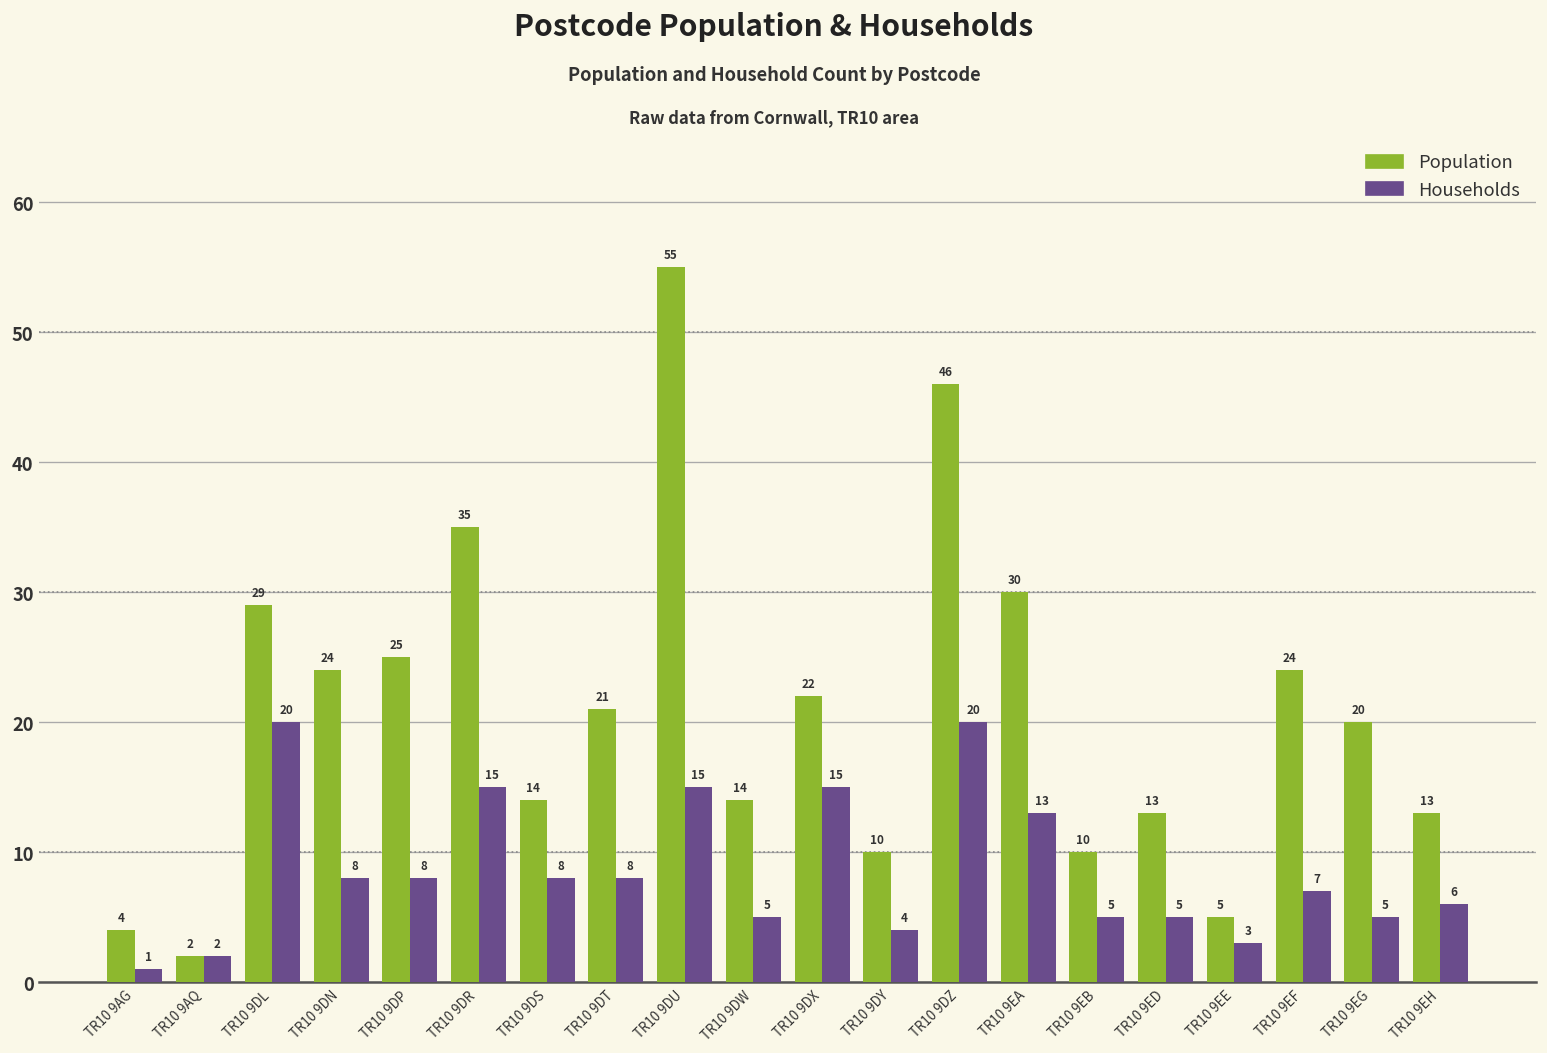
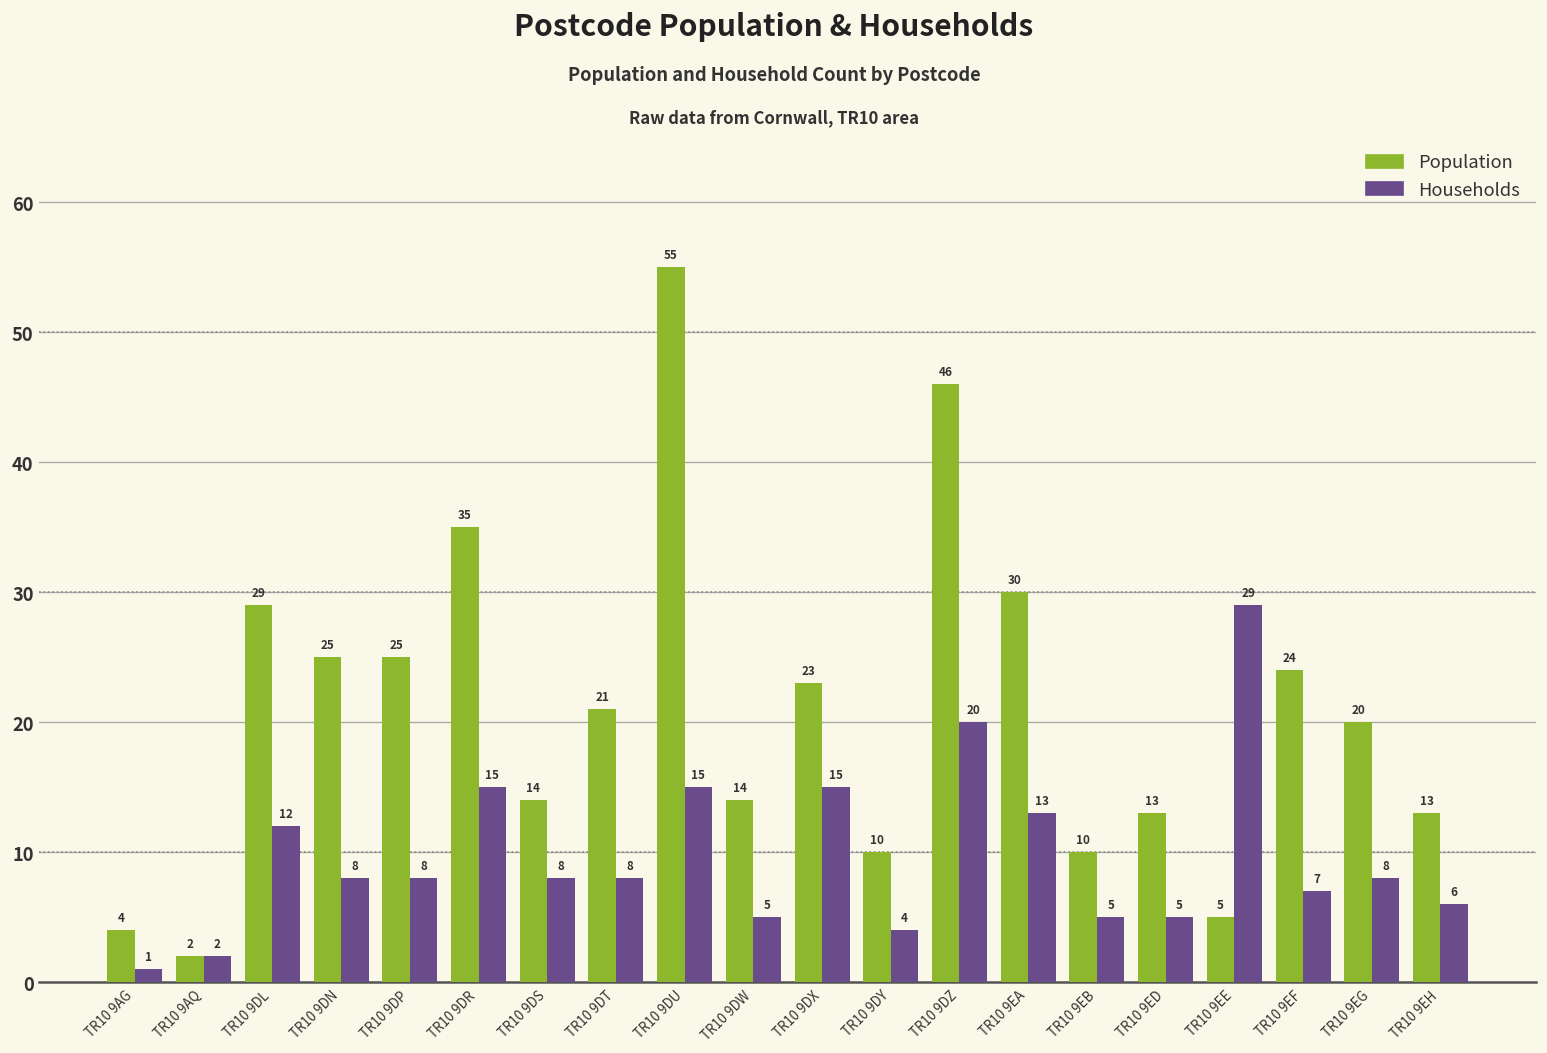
  {
    "Population": {
      "TR10 9AG": 4,
      "TR10 9AQ": 2,
      "TR10 9DL": 29,
-     "TR10 9DN": 24,
+     "TR10 9DN": 25,
      "TR10 9DP": 25,
      "TR10 9DR": 35,
      "TR10 9DS": 14,
      "TR10 9DT": 21,
      "TR10 9DU": 55,
      "TR10 9DW": 14,
-     "TR10 9DX": 22,
+     "TR10 9DX": 23,
      "TR10 9DY": 10,
      "TR10 9DZ": 46,
      "TR10 9EA": 30,
      "TR10 9EB": 10,
      "TR10 9ED": 13,
      "TR10 9EE": 5,
      "TR10 9EF": 24,
      "TR10 9EG": 20,
      "TR10 9EH": 13
    },
    "Households": {
      "TR10 9AG": 1,
      "TR10 9AQ": 2,
-     "TR10 9DL": 20,
+     "TR10 9DL": 12,
      "TR10 9DN": 8,
      "TR10 9DP": 8,
      "TR10 9DR": 15,
      "TR10 9DS": 8,
      "TR10 9DT": 8,
      "TR10 9DU": 15,
      "TR10 9DW": 5,
      "TR10 9DX": 15,
      "TR10 9DY": 4,
      "TR10 9DZ": 20,
      "TR10 9EA": 13,
      "TR10 9EB": 5,
      "TR10 9ED": 5,
-     "TR10 9EE": 3,
+     "TR10 9EE": 29,
      "TR10 9EF": 7,
-     "TR10 9EG": 5,
+     "TR10 9EG": 8,
      "TR10 9EH": 6
    }
  }
